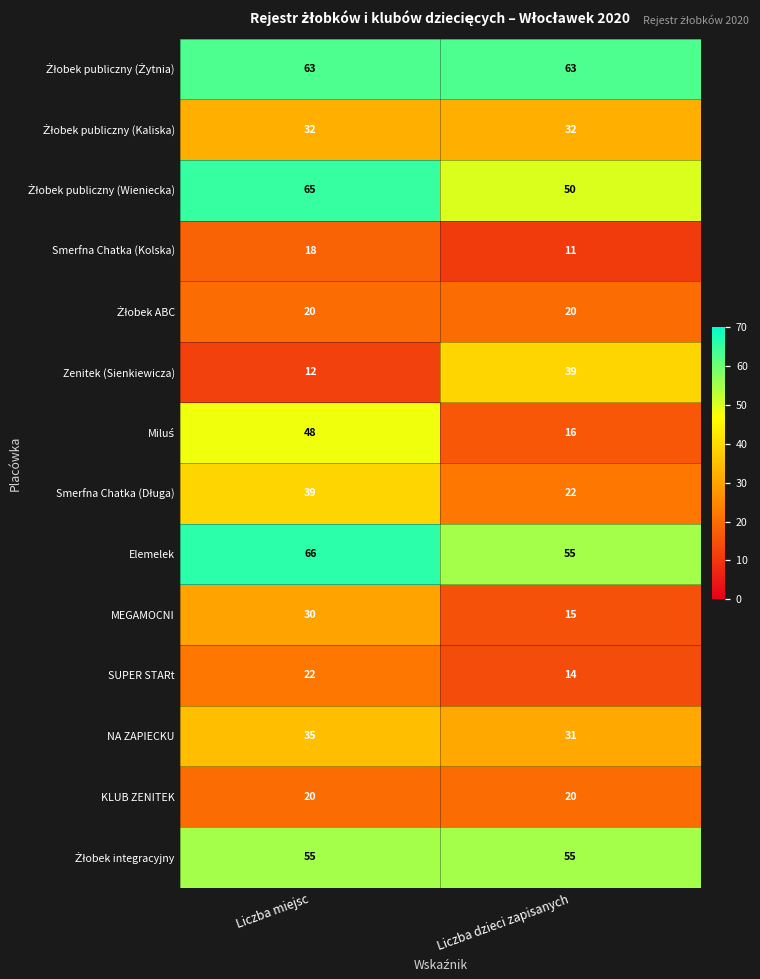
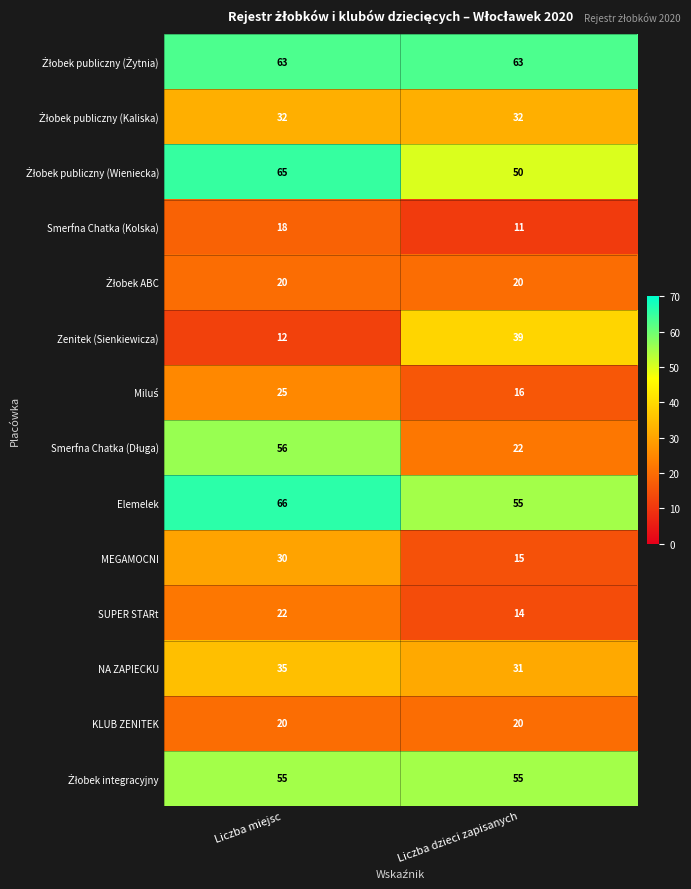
  {
    "Żłobek publiczny (Żytnia)": {
      "Liczba miejsc": 63,
      "Liczba dzieci zapisanych": 63
    },
    "Żłobek publiczny (Kaliska)": {
      "Liczba miejsc": 32,
      "Liczba dzieci zapisanych": 32
    },
    "Żłobek publiczny (Wieniecka)": {
      "Liczba miejsc": 65,
      "Liczba dzieci zapisanych": 50
    },
    "Smerfna Chatka (Kolska)": {
      "Liczba miejsc": 18,
      "Liczba dzieci zapisanych": 11
    },
    "Żłobek ABC": {
      "Liczba miejsc": 20,
      "Liczba dzieci zapisanych": 20
    },
    "Zenitek (Sienkiewicza)": {
      "Liczba miejsc": 12,
      "Liczba dzieci zapisanych": 39
    },
    "Miluś": {
-     "Liczba miejsc": 48,
+     "Liczba miejsc": 25,
      "Liczba dzieci zapisanych": 16
    },
    "Smerfna Chatka (Długa)": {
-     "Liczba miejsc": 39,
+     "Liczba miejsc": 56,
      "Liczba dzieci zapisanych": 22
    },
    "Elemelek": {
      "Liczba miejsc": 66,
      "Liczba dzieci zapisanych": 55
    },
    "MEGAMOCNI": {
      "Liczba miejsc": 30,
      "Liczba dzieci zapisanych": 15
    },
    "SUPER STARt": {
      "Liczba miejsc": 22,
      "Liczba dzieci zapisanych": 14
    },
    "NA ZAPIECKU": {
      "Liczba miejsc": 35,
      "Liczba dzieci zapisanych": 31
    },
    "KLUB ZENITEK": {
      "Liczba miejsc": 20,
      "Liczba dzieci zapisanych": 20
    },
    "Żłobek integracyjny": {
      "Liczba miejsc": 55,
      "Liczba dzieci zapisanych": 55
    }
  }
